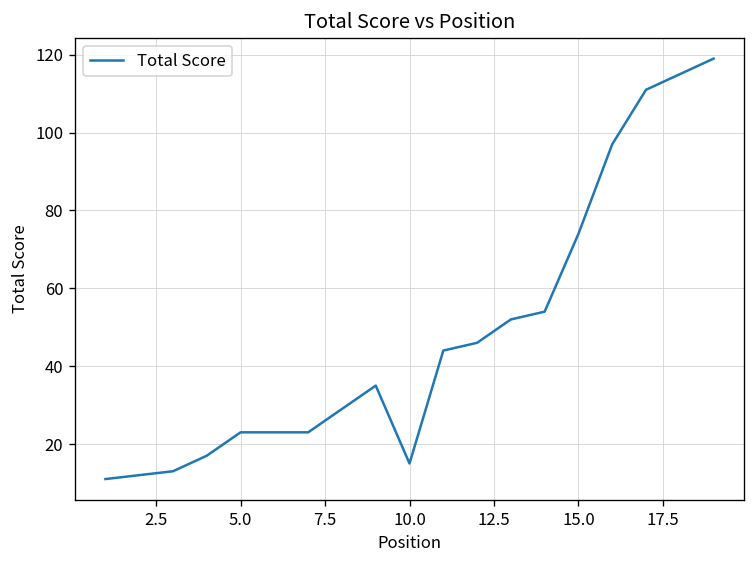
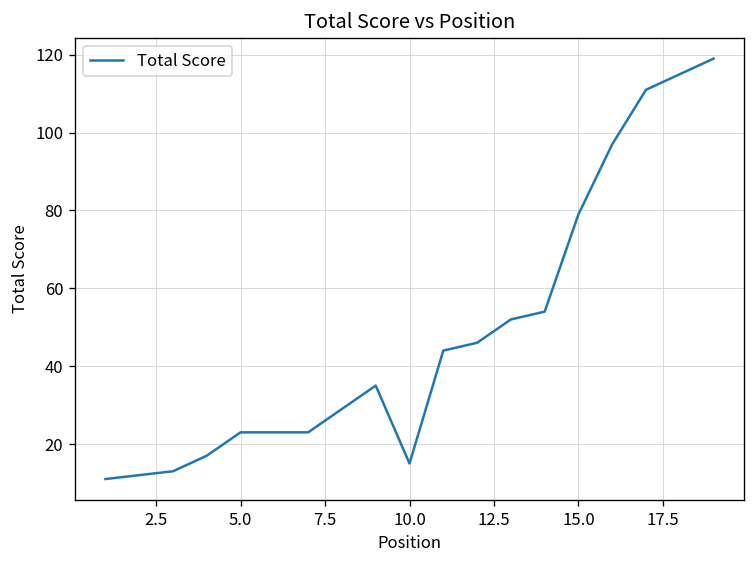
  {
    "5.0": 23,
    "10.0": 15,
-   "15.0": 74
+   "15.0": 79
  }
